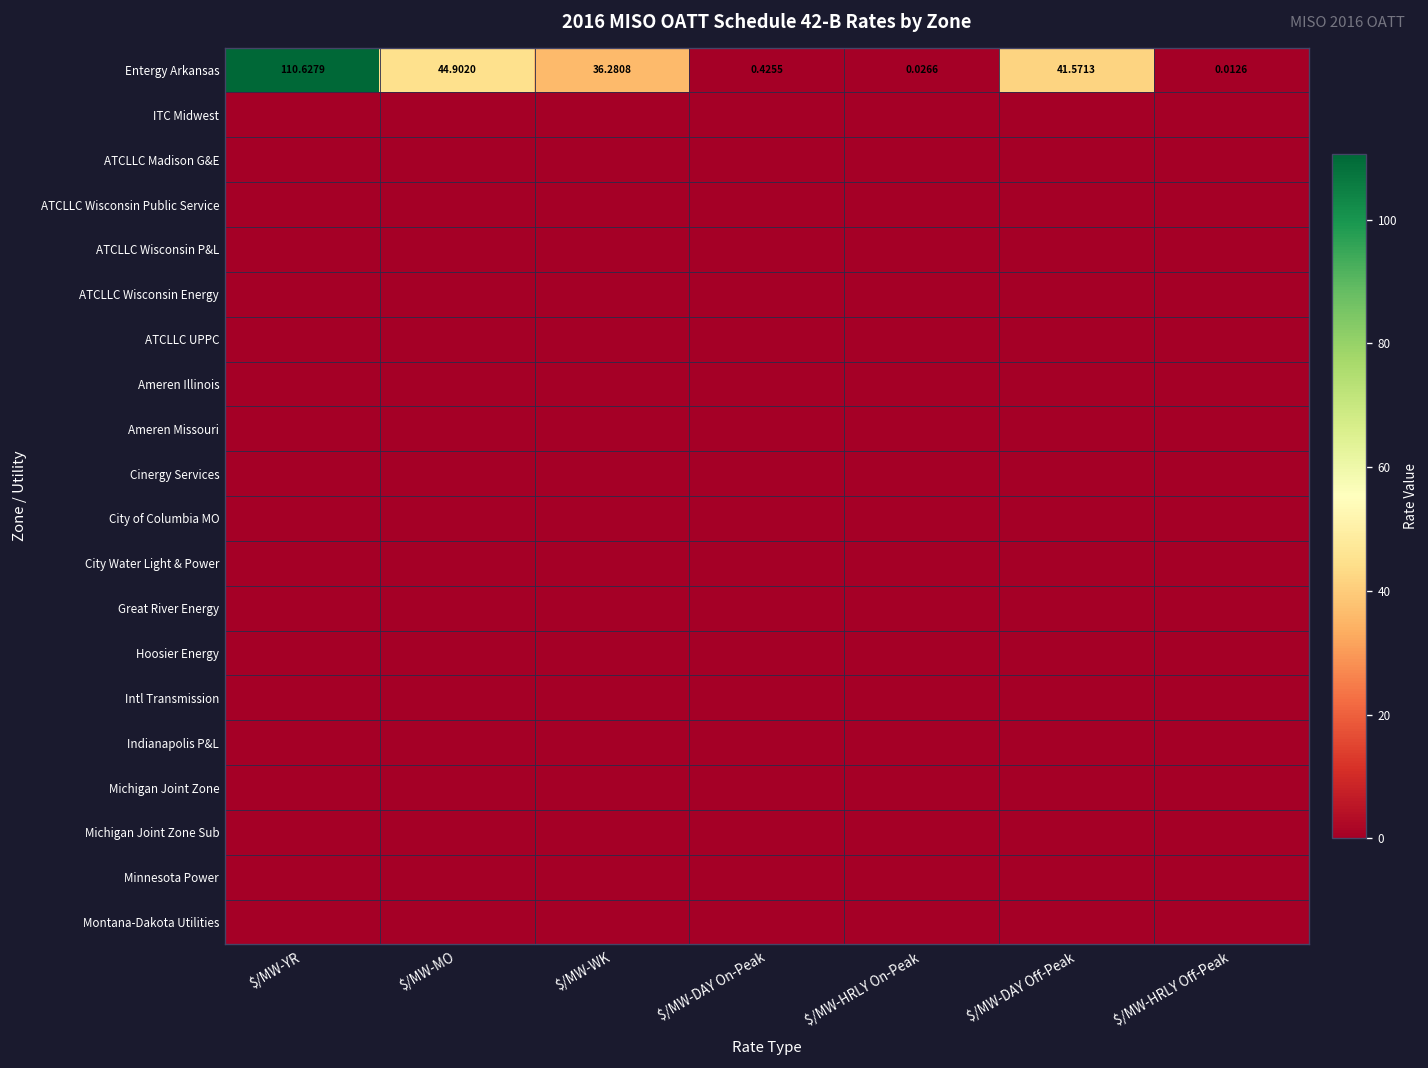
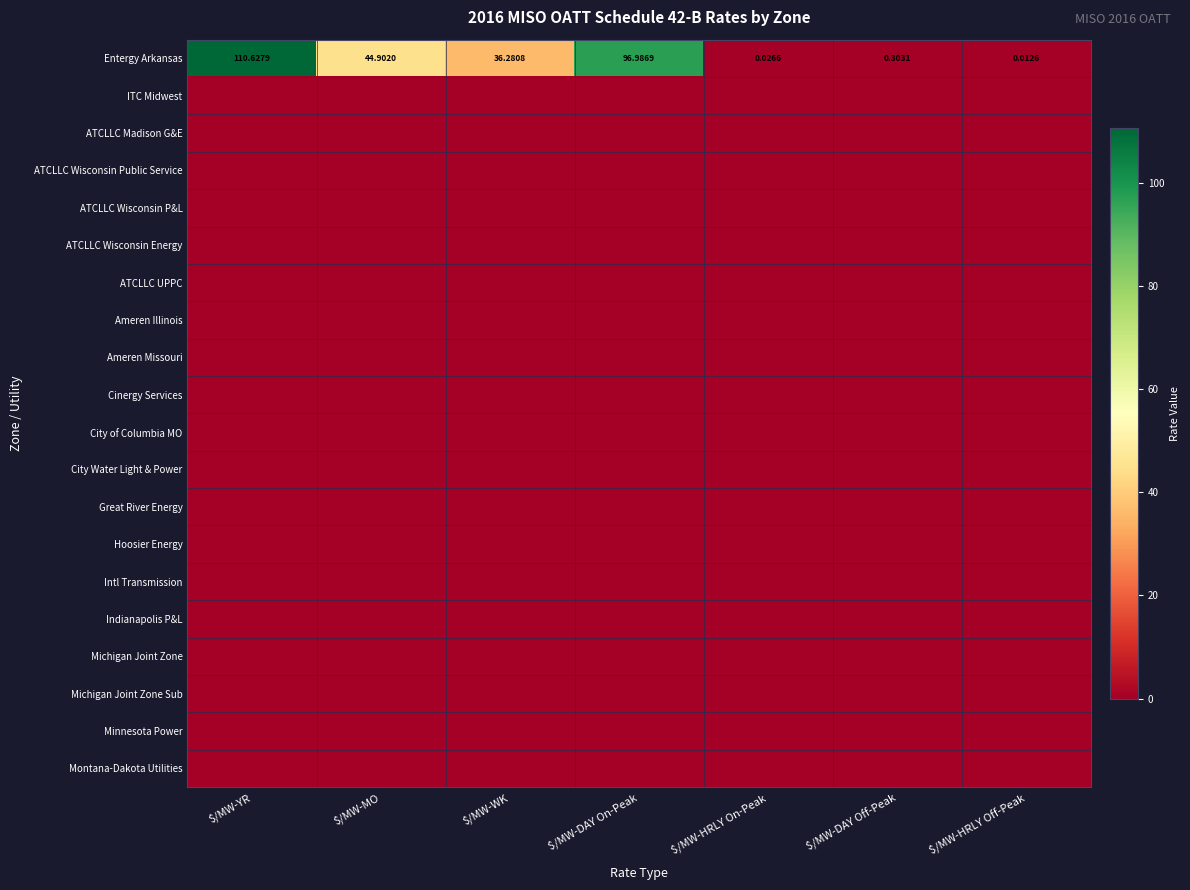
  {
    "Entergy Arkansas": {
      "$/MW-YR": 110.6279,
      "$/MW-MO": 44.9020,
      "$/MW-WK": 36.2808,
-     "$/MW-DAY On-Peak": 0.4255,
+     "$/MW-DAY On-Peak": 96.9869,
      "$/MW-HRLY On-Peak": 0.0266,
-     "$/MW-DAY Off-Peak": 41.5713,
+     "$/MW-DAY Off-Peak": 0.3031,
      "$/MW-HRLY Off-Peak": 0.0126
    }
  }
